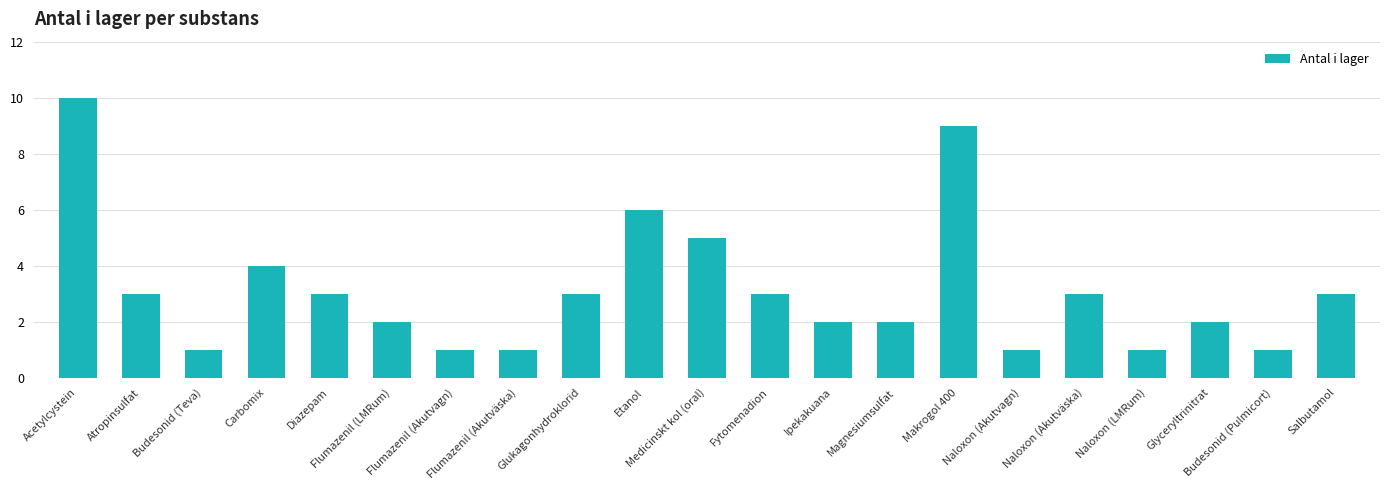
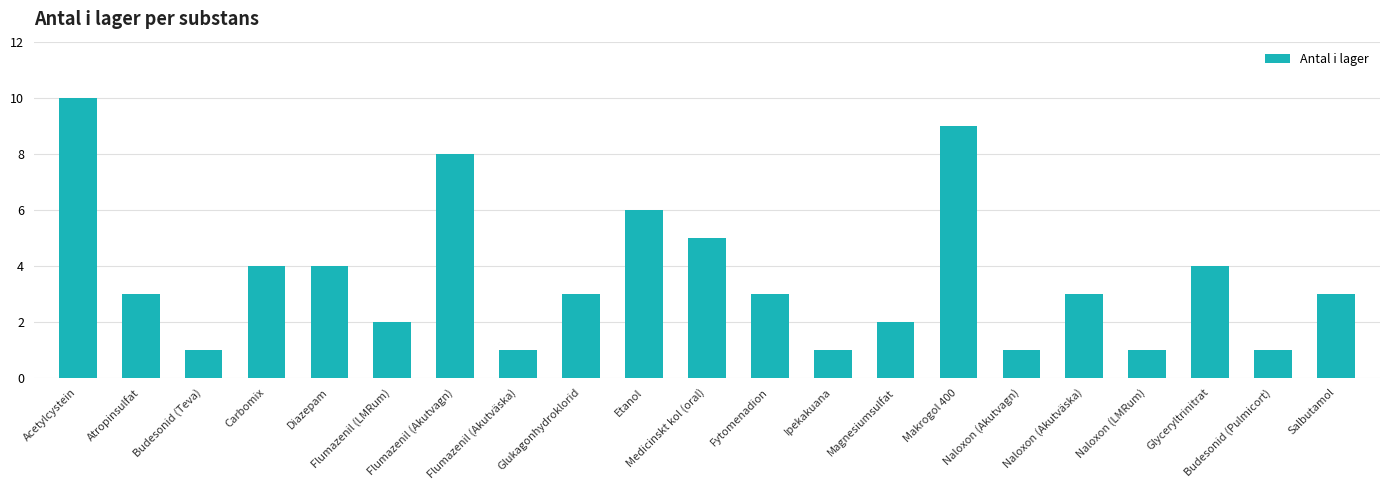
  {
    "Acetylcystein": 10,
    "Atropinsulfat": 3,
    "Budesonid (Teva)": 1,
    "Carbomix": 4,
-   "Diazepam": 3,
+   "Diazepam": 4,
    "Flumazenil (LMRum)": 2,
-   "Flumazenil (Akutvagn)": 1,
+   "Flumazenil (Akutvagn)": 8,
    "Flumazenil (Akutväska)": 1,
    "Glukagonhydroklorid": 3,
    "Etanol": 6,
    "Medicinskt kol (oral)": 5,
    "Fytomenadion": 3,
-   "Ipekakuana": 2,
+   "Ipekakuana": 1,
    "Magnesiumsulfat": 2,
    "Makrogol 400": 9,
    "Naloxon (Akutvagn)": 1,
    "Naloxon (Akutväska)": 3,
    "Naloxon (LMRum)": 1,
-   "Glyceryltrinitrat": 2,
+   "Glyceryltrinitrat": 4,
    "Budesonid (Pulmicort)": 1,
    "Salbutamol": 3
  }
